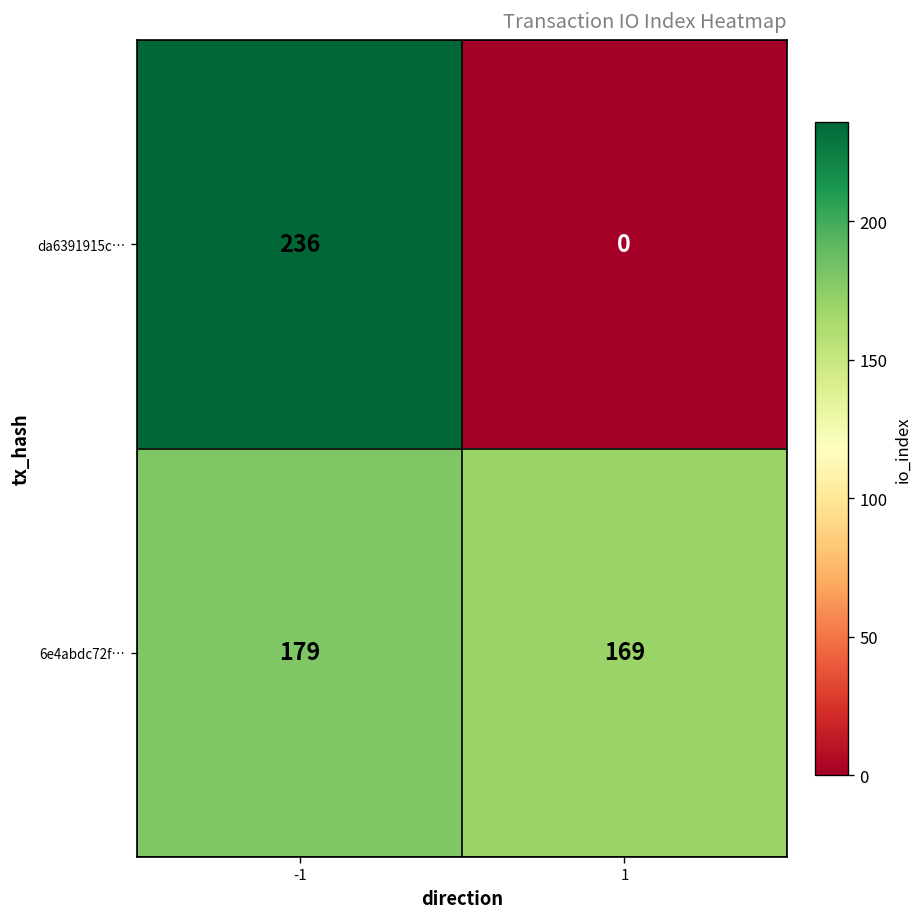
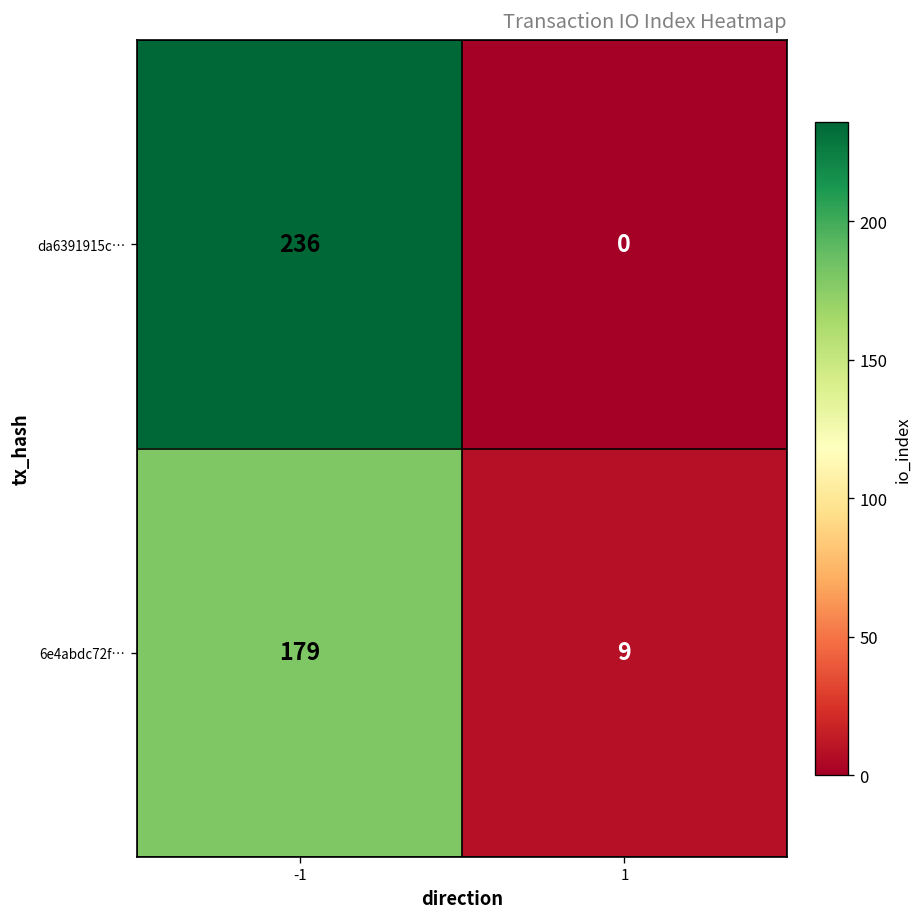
  {
    "da6391915c…": {
      "-1": 236,
      "1": 0
    },
    "6e4abdc72f…": {
      "-1": 179,
-     "1": 169
+     "1": 9
    }
  }
